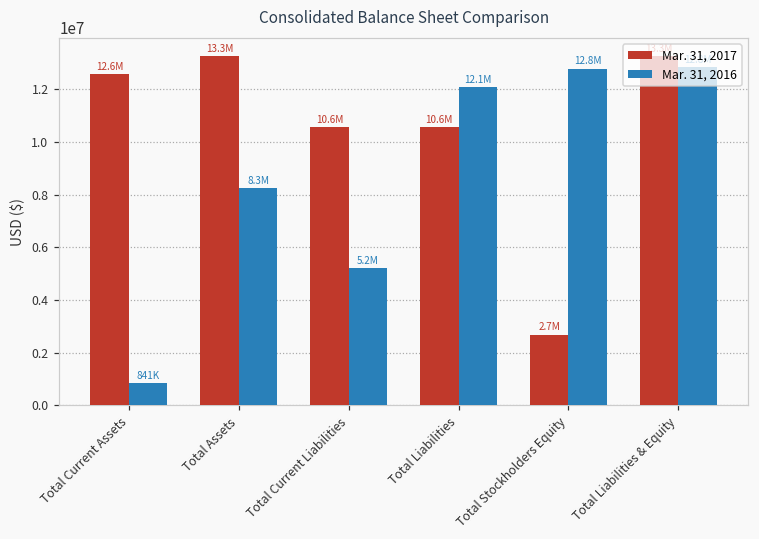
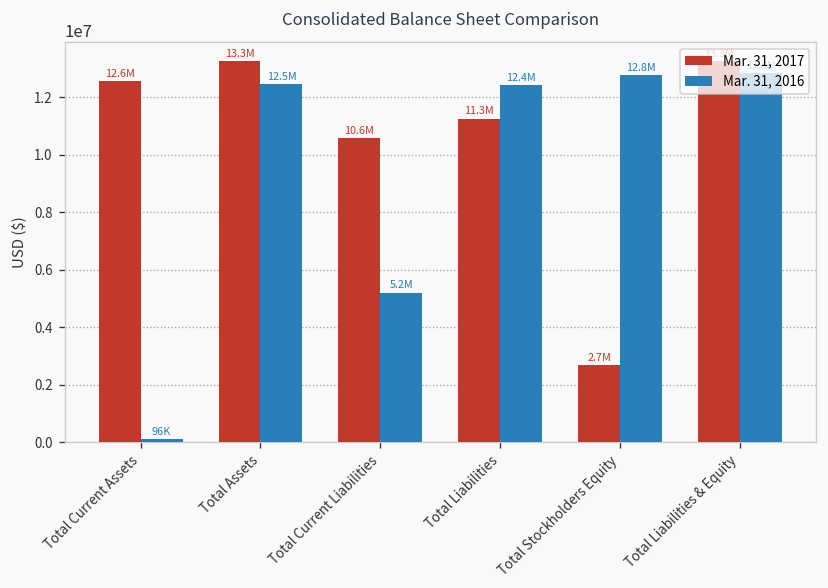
  {
    "Mar. 31, 2017": {
      "Total Current Assets": "12.6M",
      "Total Assets": "13.3M",
      "Total Current Liabilities": "10.6M",
-     "Total Liabilities": "10.6M",
+     "Total Liabilities": "11.3M",
      "Total Stockholders Equity": "2.7M"
    },
    "Mar. 31, 2016": {
-     "Total Current Assets": "841K",
-     "Total Assets": "8.3M",
+     "Total Current Assets": "96K",
+     "Total Assets": "12.5M",
      "Total Current Liabilities": "5.2M",
-     "Total Liabilities": "12.1M",
+     "Total Liabilities": "12.4M",
      "Total Stockholders Equity": "12.8M"
    }
  }
